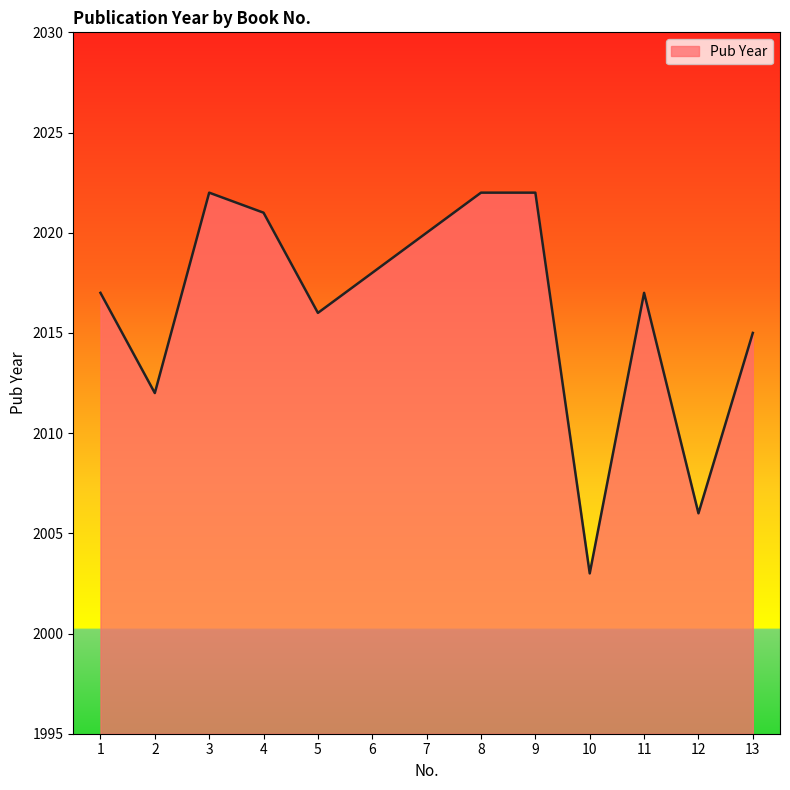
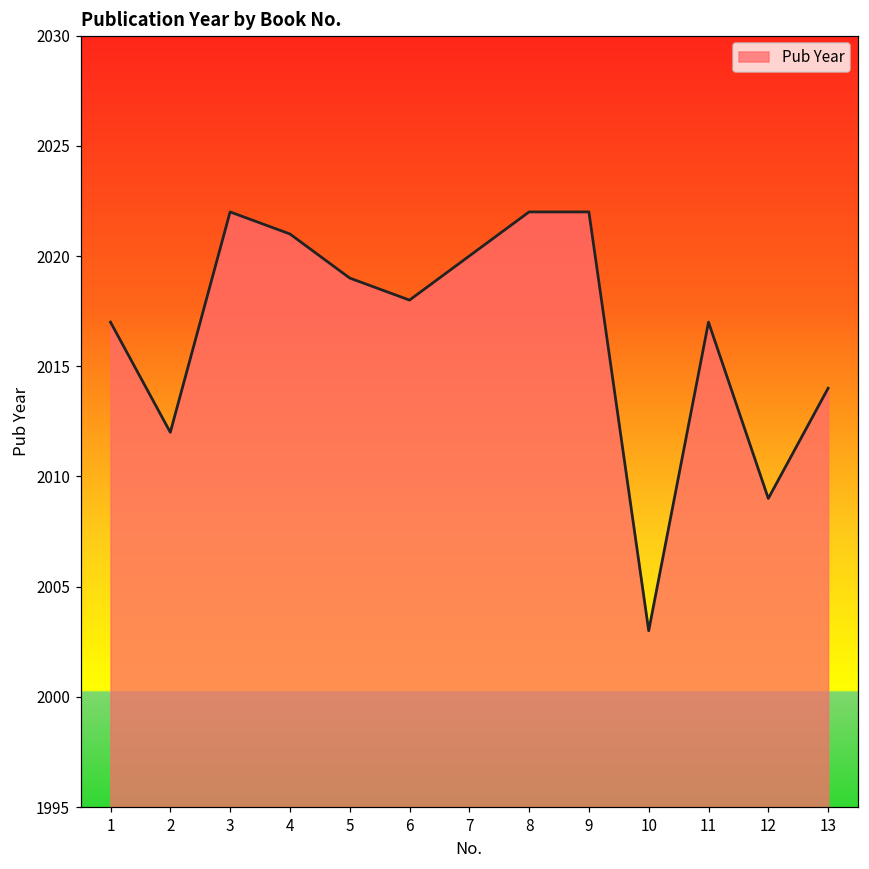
  {
    "1": 2017,
    "2": 2012,
    "3": 2022,
    "4": 2021,
-   "5": 2016,
+   "5": 2019,
    "6": 2018,
    "7": 2020,
    "8": 2022,
    "9": 2022,
    "10": 2003,
    "11": 2017,
-   "12": 2006,
-   "13": 2015
+   "12": 2009,
+   "13": 2014
  }
